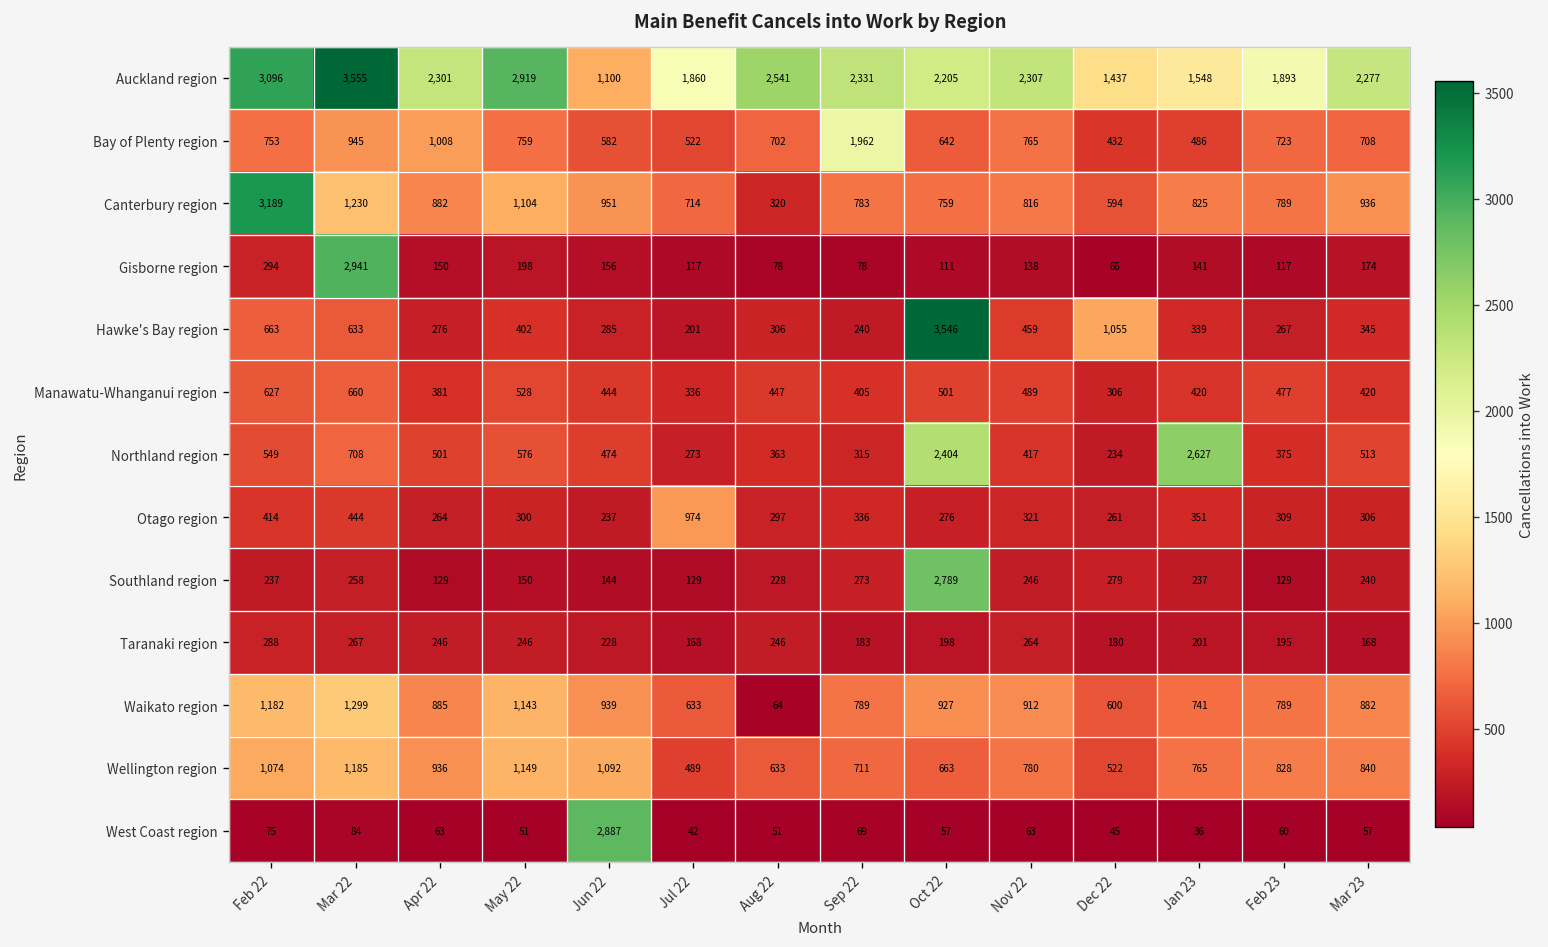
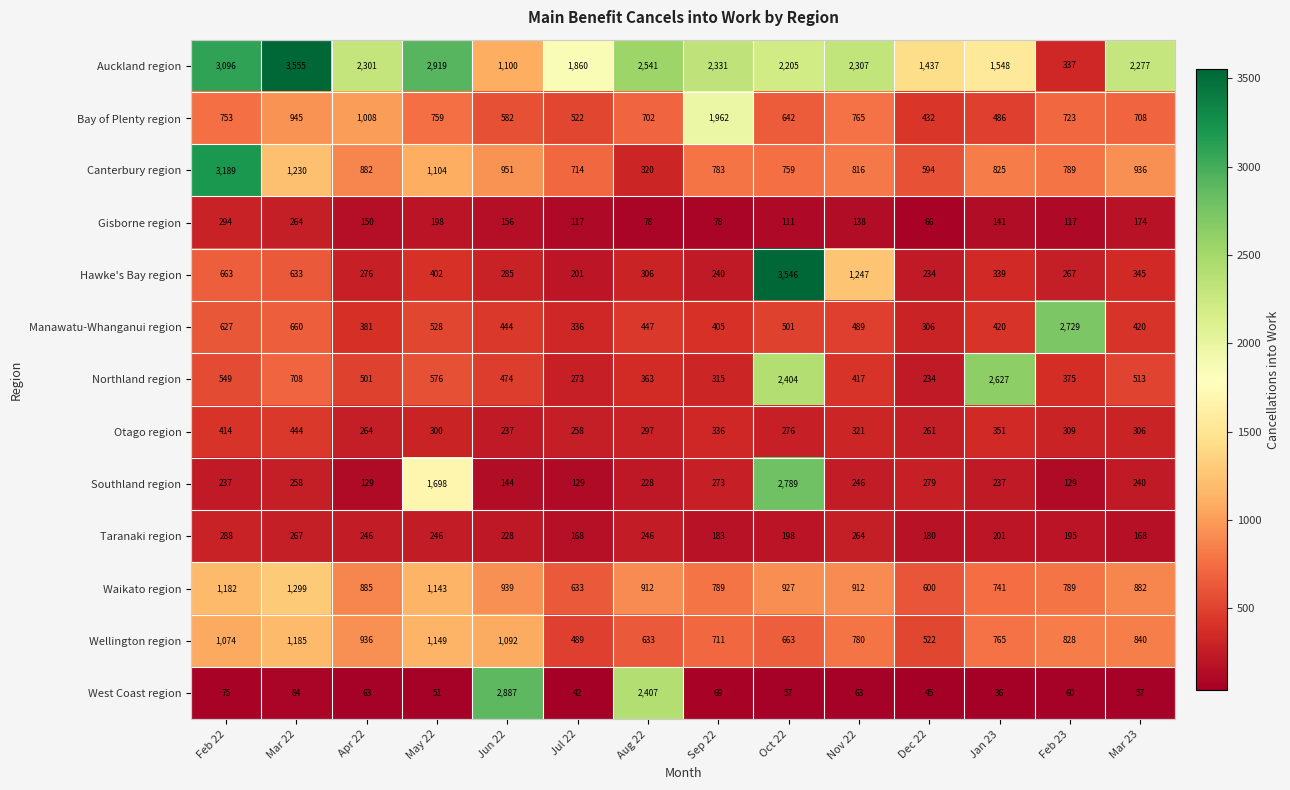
  {
    "Auckland region": {
      "Feb 22": "3,096",
      "Mar 22": "3,555",
      "Apr 22": "2,301",
      "May 22": "2,919",
      "Jun 22": "1,100",
      "Jul 22": "1,860",
      "Aug 22": "2,541",
      "Sep 22": "2,331",
      "Oct 22": "2,205",
      "Nov 22": "2,307",
      "Dec 22": "1,437",
      "Jan 23": "1,548",
-     "Feb 23": "1,893",
+     "Feb 23": "337",
      "Mar 23": "2,277"
    },
    "Bay of Plenty region": {
      "Feb 22": "753",
      "Mar 22": "945",
      "Apr 22": "1,008",
      "May 22": "759",
      "Jun 22": "582",
      "Jul 22": "522",
      "Aug 22": "702",
      "Sep 22": "1,962",
      "Oct 22": "642",
      "Nov 22": "765",
      "Dec 22": "432",
      "Jan 23": "486",
      "Feb 23": "723",
      "Mar 23": "708"
    },
    "Canterbury region": {
      "Feb 22": "3,189",
      "Mar 22": "1,230",
      "Apr 22": "882",
      "May 22": "1,104",
      "Jun 22": "951",
      "Jul 22": "714",
      "Aug 22": "320",
      "Sep 22": "783",
      "Oct 22": "759",
      "Nov 22": "816",
      "Dec 22": "594",
      "Jan 23": "825",
      "Feb 23": "789",
      "Mar 23": "936"
    },
    "Gisborne region": {
      "Feb 22": "294",
-     "Mar 22": "2,941",
+     "Mar 22": "264",
      "Apr 22": "150",
      "May 22": "198",
      "Jun 22": "156",
      "Jul 22": "117",
      "Aug 22": "78",
      "Sep 22": "78",
      "Oct 22": "111",
      "Nov 22": "138",
      "Dec 22": "66",
      "Jan 23": "141",
      "Feb 23": "117",
      "Mar 23": "174"
    },
    "Hawke's Bay region": {
      "Feb 22": "663",
      "Mar 22": "633",
      "Apr 22": "276",
      "May 22": "402",
      "Jun 22": "285",
      "Jul 22": "201",
      "Aug 22": "306",
      "Sep 22": "240",
      "Oct 22": "3,546",
-     "Nov 22": "459",
-     "Dec 22": "1,055",
+     "Nov 22": "1,247",
+     "Dec 22": "234",
      "Jan 23": "339",
      "Feb 23": "267",
      "Mar 23": "345"
    },
    "Manawatu-Whanganui region": {
      "Feb 22": "627",
      "Mar 22": "660",
      "Apr 22": "381",
      "May 22": "528",
      "Jun 22": "444",
      "Jul 22": "336",
      "Aug 22": "447",
      "Sep 22": "405",
      "Oct 22": "501",
      "Nov 22": "489",
      "Dec 22": "306",
      "Jan 23": "420",
-     "Feb 23": "477",
+     "Feb 23": "2,729",
      "Mar 23": "420"
    },
    "Northland region": {
      "Feb 22": "549",
      "Mar 22": "708",
      "Apr 22": "501",
      "May 22": "576",
      "Jun 22": "474",
      "Jul 22": "273",
      "Aug 22": "363",
      "Sep 22": "315",
      "Oct 22": "2,404",
      "Nov 22": "417",
      "Dec 22": "234",
      "Jan 23": "2,627",
      "Feb 23": "375",
      "Mar 23": "513"
    },
    "Otago region": {
      "Feb 22": "414",
      "Mar 22": "444",
      "Apr 22": "264",
      "May 22": "300",
      "Jun 22": "237",
-     "Jul 22": "974",
+     "Jul 22": "258",
      "Aug 22": "297",
      "Sep 22": "336",
      "Oct 22": "276",
      "Nov 22": "321",
      "Dec 22": "261",
      "Jan 23": "351",
      "Feb 23": "309",
      "Mar 23": "306"
    },
    "Southland region": {
      "Feb 22": "237",
      "Mar 22": "258",
      "Apr 22": "129",
-     "May 22": "150",
+     "May 22": "1,698",
      "Jun 22": "144",
      "Jul 22": "129",
      "Aug 22": "228",
      "Sep 22": "273",
      "Oct 22": "2,789",
      "Nov 22": "246",
      "Dec 22": "279",
      "Jan 23": "237",
      "Feb 23": "129",
      "Mar 23": "240"
    },
    "Taranaki region": {
      "Feb 22": "288",
      "Mar 22": "267",
      "Apr 22": "246",
      "May 22": "246",
      "Jun 22": "228",
      "Jul 22": "168",
      "Aug 22": "246",
      "Sep 22": "183",
      "Oct 22": "198",
      "Nov 22": "264",
      "Dec 22": "180",
      "Jan 23": "201",
      "Feb 23": "195",
      "Mar 23": "168"
    },
    "Waikato region": {
      "Feb 22": "1,182",
      "Mar 22": "1,299",
      "Apr 22": "885",
      "May 22": "1,143",
      "Jun 22": "939",
      "Jul 22": "633",
-     "Aug 22": "64",
+     "Aug 22": "912",
      "Sep 22": "789",
      "Oct 22": "927",
      "Nov 22": "912",
      "Dec 22": "600",
      "Jan 23": "741",
      "Feb 23": "789",
      "Mar 23": "882"
    },
    "Wellington region": {
      "Feb 22": "1,074",
      "Mar 22": "1,185",
      "Apr 22": "936",
      "May 22": "1,149",
      "Jun 22": "1,092",
      "Jul 22": "489",
      "Aug 22": "633",
      "Sep 22": "711",
      "Oct 22": "663",
      "Nov 22": "780",
      "Dec 22": "522",
      "Jan 23": "765",
      "Feb 23": "828",
      "Mar 23": "840"
    },
    "West Coast region": {
      "Feb 22": "75",
      "Mar 22": "84",
      "Apr 22": "63",
      "May 22": "51",
      "Jun 22": "2,887",
      "Jul 22": "42",
-     "Aug 22": "51",
+     "Aug 22": "2,407",
      "Sep 22": "69",
      "Oct 22": "57",
      "Nov 22": "63",
      "Dec 22": "45",
      "Jan 23": "36",
      "Feb 23": "60",
      "Mar 23": "57"
    }
  }
